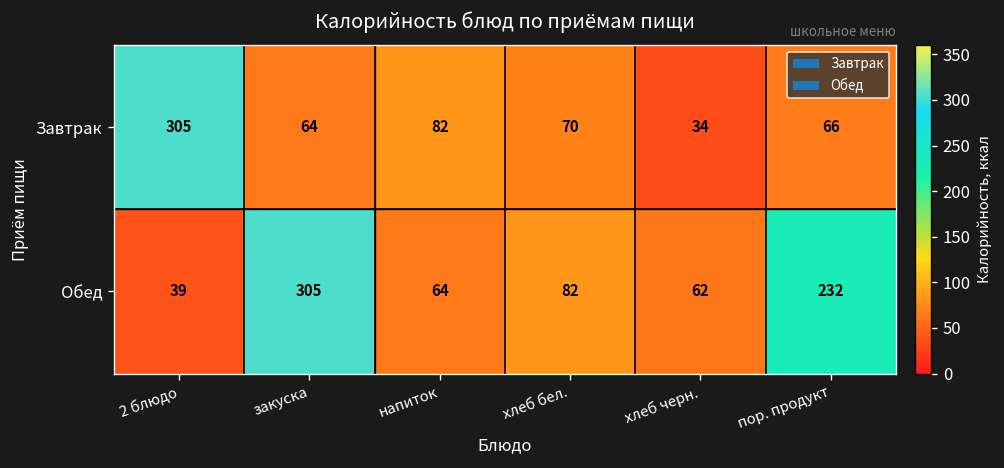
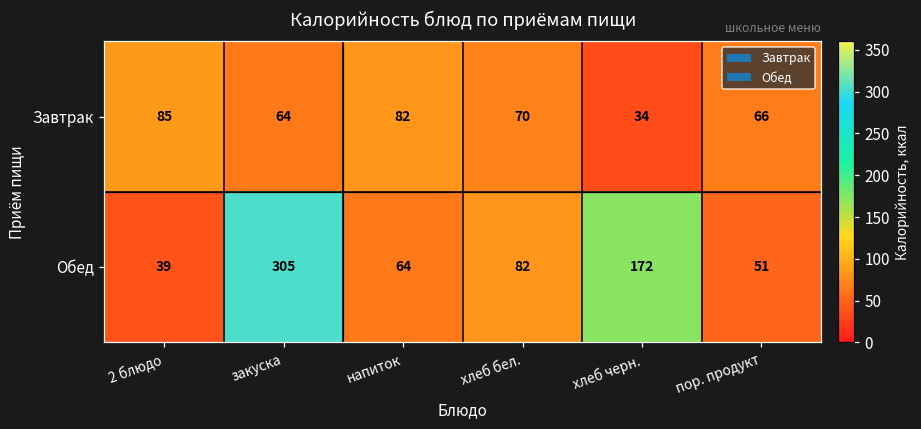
  {
    "Завтрак": {
-     "2 блюдо": 305,
+     "2 блюдо": 85,
      "закуска": 64,
      "напиток": 82,
      "хлеб бел.": 70,
      "хлеб черн.": 34,
      "пор. продукт": 66
    },
    "Обед": {
      "2 блюдо": 39,
      "закуска": 305,
      "напиток": 64,
      "хлеб бел.": 82,
-     "хлеб черн.": 62,
-     "пор. продукт": 232
+     "хлеб черн.": 172,
+     "пор. продукт": 51
    }
  }
